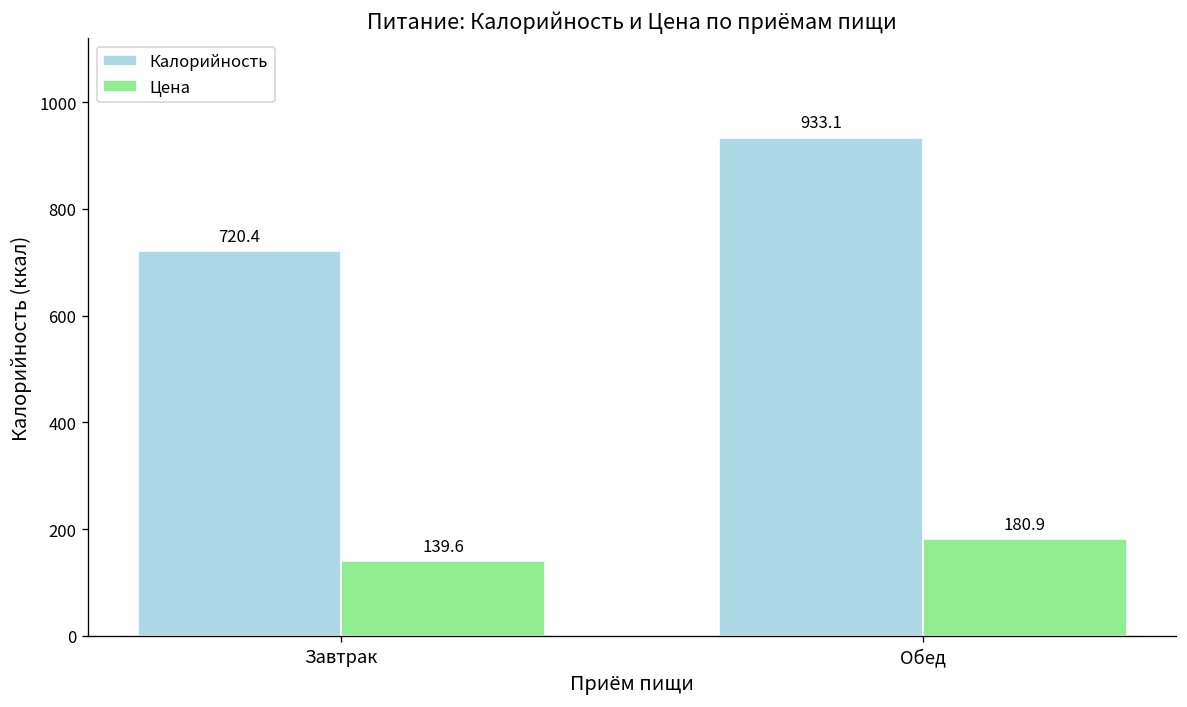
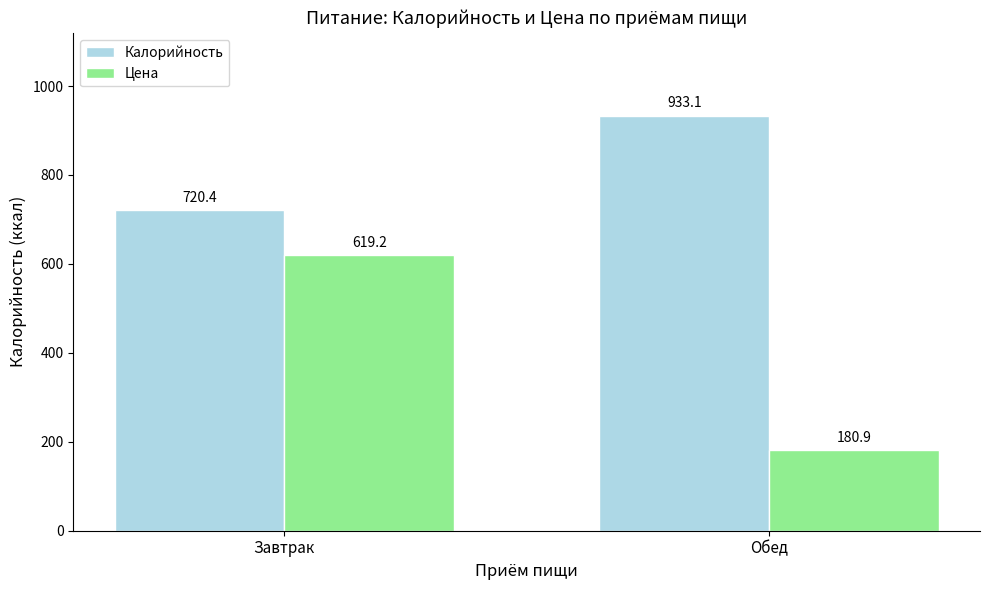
  {
    "Калорийность": {
      "Завтрак": 720.4,
      "Обед": 933.1
    },
    "Цена": {
-     "Завтрак": 139.6,
+     "Завтрак": 619.2,
      "Обед": 180.9
    }
  }
